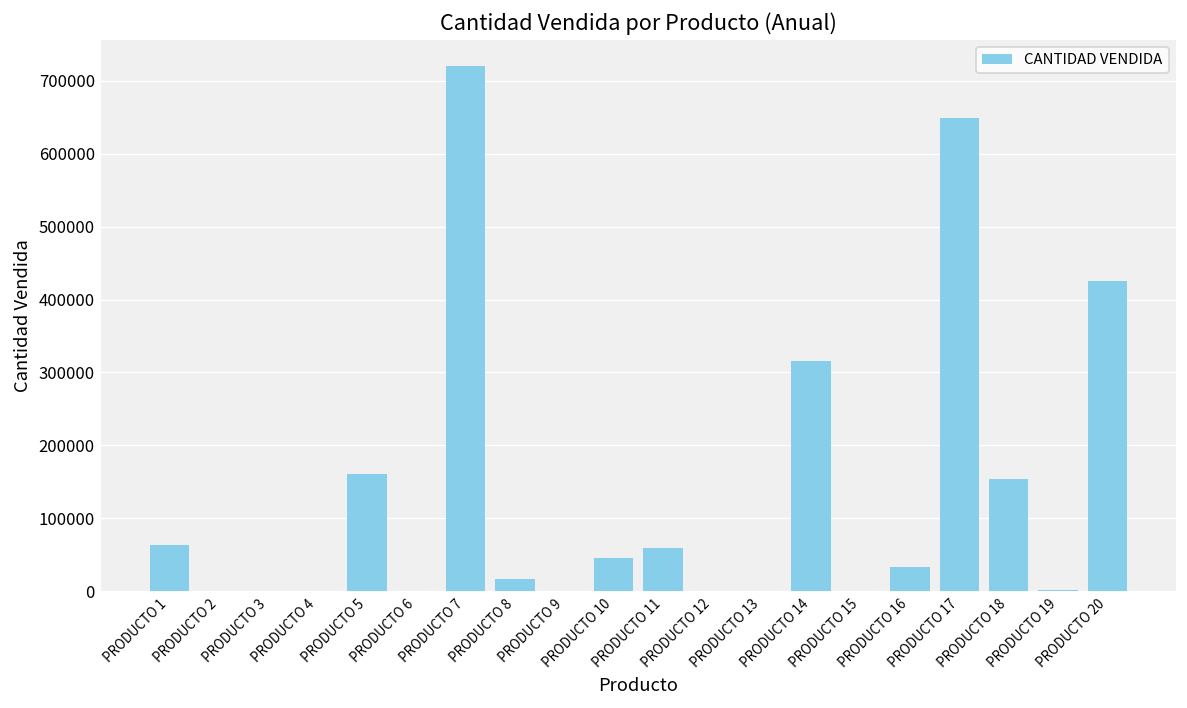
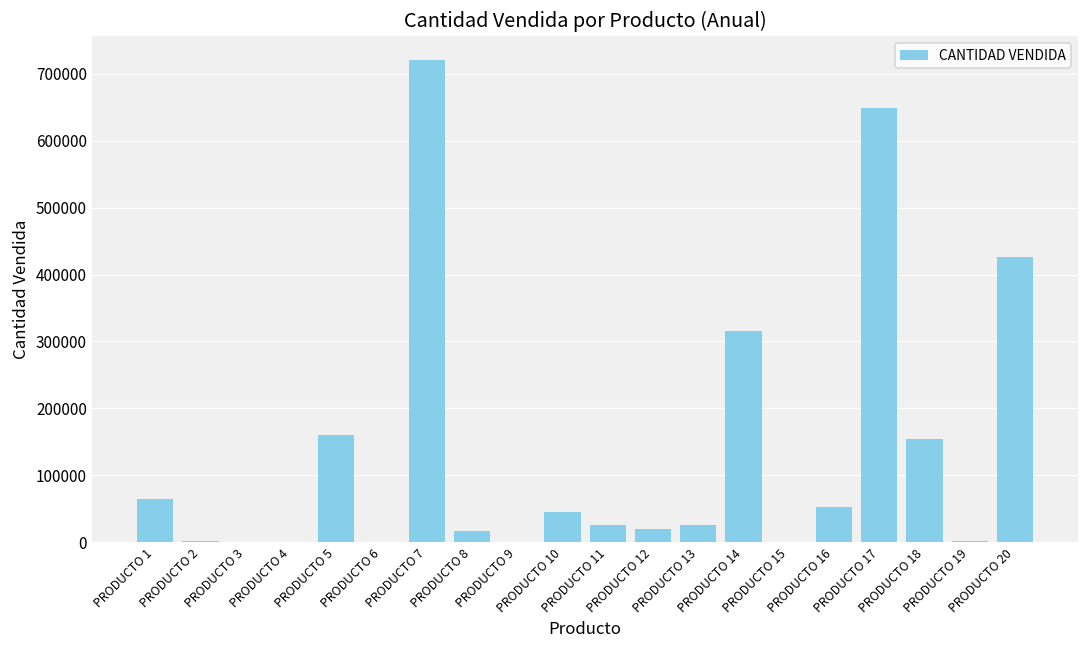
  {
    "PRODUCTO 1": 60000,
    "PRODUCTO 3": 0,
    "PRODUCTO 4": 0,
    "PRODUCTO 5": 160000,
    "PRODUCTO 6": 0,
    "PRODUCTO 7": 720000,
    "PRODUCTO 8": 20000,
    "PRODUCTO 9": 0,
    "PRODUCTO 10": 50000,
-   "PRODUCTO 11": 60000,
-   "PRODUCTO 12": 0,
-   "PRODUCTO 13": 0,
+   "PRODUCTO 11": 30000,
+   "PRODUCTO 12": 20000,
+   "PRODUCTO 13": 30000,
    "PRODUCTO 14": 320000,
    "PRODUCTO 15": 0,
-   "PRODUCTO 16": 30000,
+   "PRODUCTO 16": 50000,
    "PRODUCTO 17": 650000,
    "PRODUCTO 18": 150000,
    "PRODUCTO 20": 430000
  }
